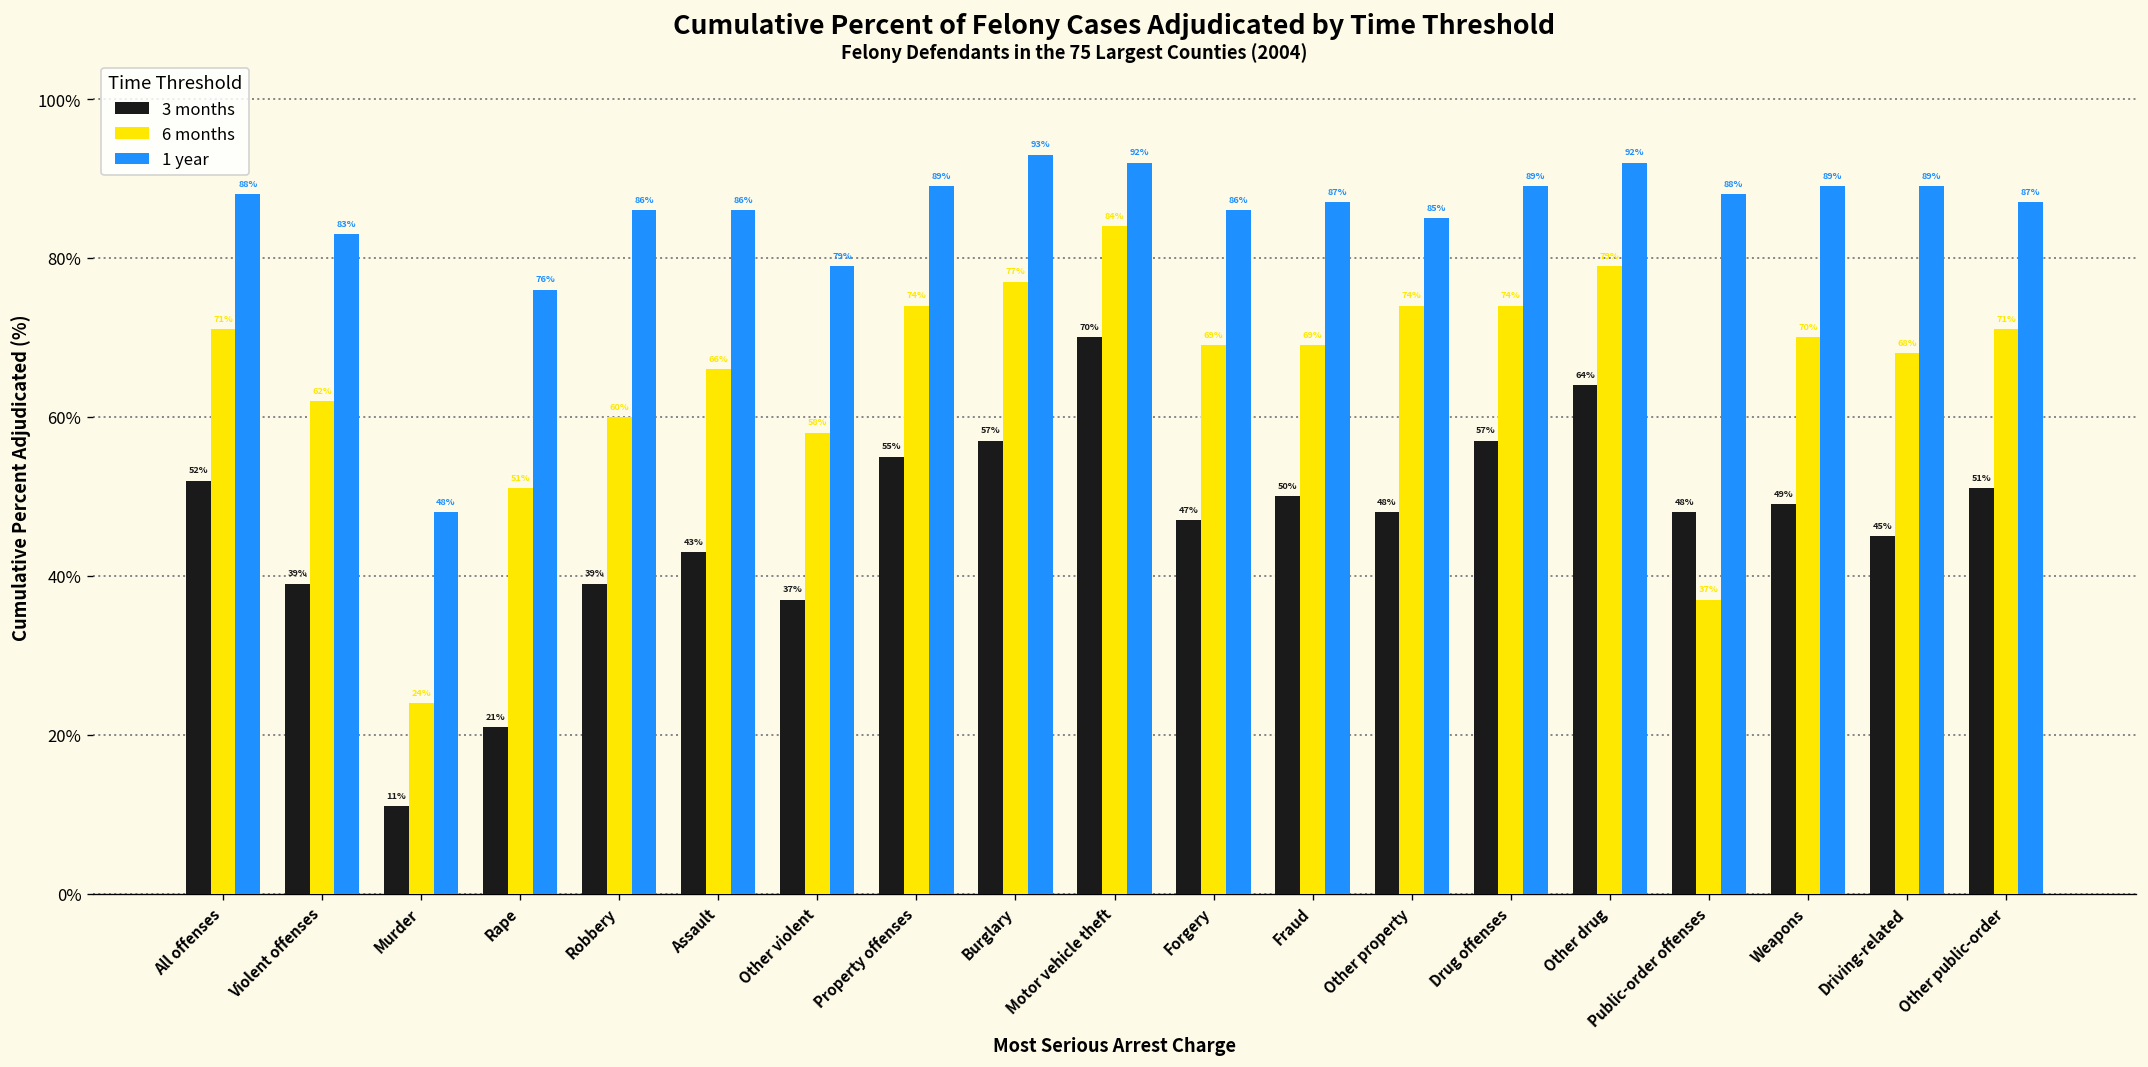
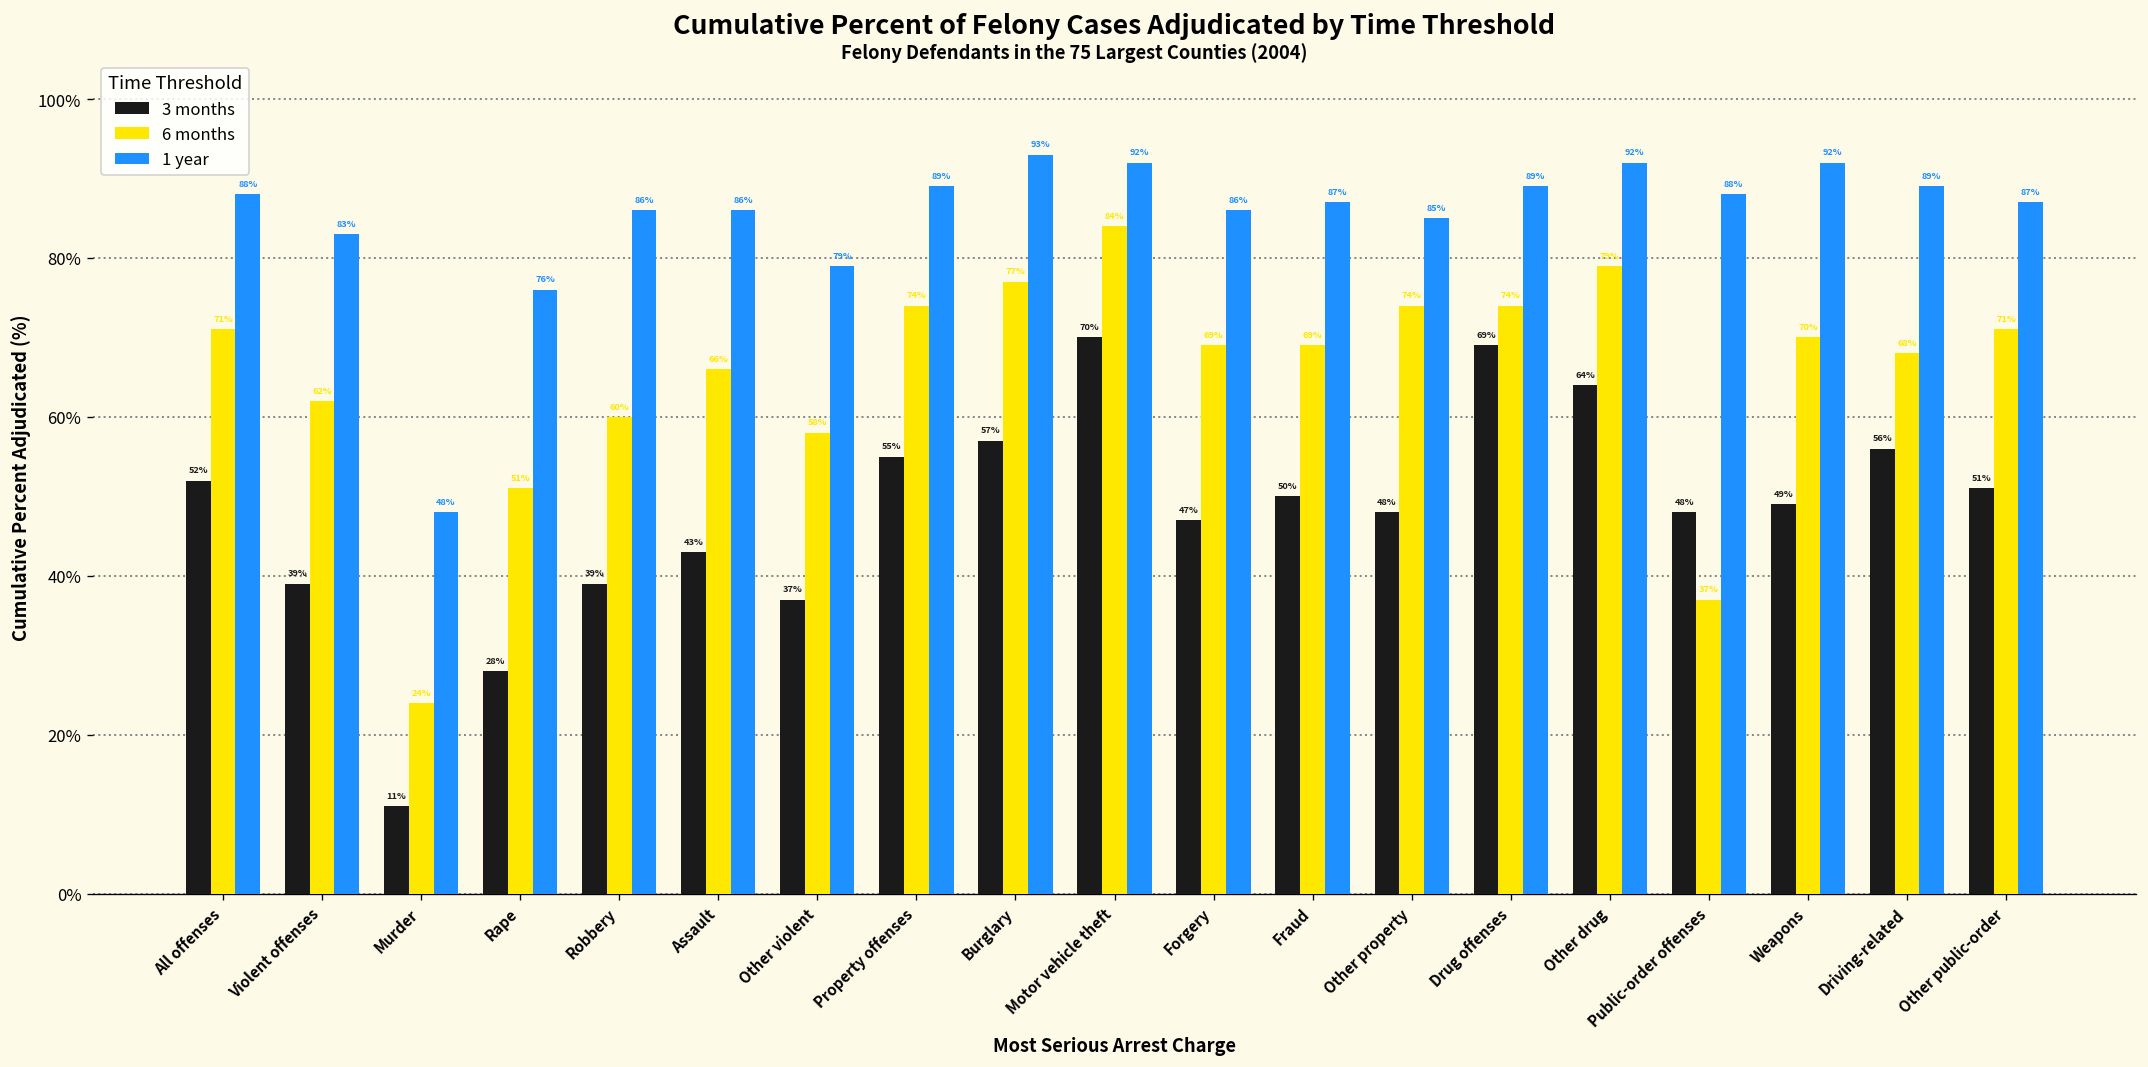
  {
    "3 months": {
      "All offenses": "52%",
      "Violent offenses": "39%",
      "Murder": "11%",
-     "Rape": "21%",
+     "Rape": "28%",
      "Robbery": "39%",
      "Assault": "43%",
      "Other violent": "37%",
      "Property offenses": "55%",
      "Burglary": "57%",
      "Motor vehicle theft": "70%",
      "Forgery": "47%",
      "Fraud": "50%",
      "Other property": "48%",
-     "Drug offenses": "57%",
+     "Drug offenses": "69%",
      "Other drug": "64%",
      "Public-order offenses": "48%",
      "Weapons": "49%",
-     "Driving-related": "45%",
+     "Driving-related": "56%",
      "Other public-order": "51%"
    },
    "6 months": {
      "All offenses": "71%",
      "Violent offenses": "62%",
      "Murder": "24%",
      "Rape": "51%",
      "Robbery": "60%",
      "Assault": "66%",
      "Other violent": "58%",
      "Property offenses": "74%",
      "Burglary": "77%",
      "Motor vehicle theft": "84%",
      "Forgery": "69%",
      "Fraud": "69%",
      "Other property": "74%",
      "Drug offenses": "74%",
      "Other drug": "79%",
      "Public-order offenses": "37%",
      "Weapons": "70%",
      "Driving-related": "68%",
      "Other public-order": "71%"
    },
    "1 year": {
      "All offenses": "88%",
      "Violent offenses": "83%",
      "Murder": "48%",
      "Rape": "76%",
      "Robbery": "86%",
      "Assault": "86%",
      "Other violent": "79%",
      "Property offenses": "89%",
      "Burglary": "93%",
      "Motor vehicle theft": "92%",
      "Forgery": "86%",
      "Fraud": "87%",
      "Other property": "85%",
      "Drug offenses": "89%",
      "Other drug": "92%",
      "Public-order offenses": "88%",
-     "Weapons": "89%",
+     "Weapons": "92%",
      "Driving-related": "89%",
      "Other public-order": "87%"
    }
  }
